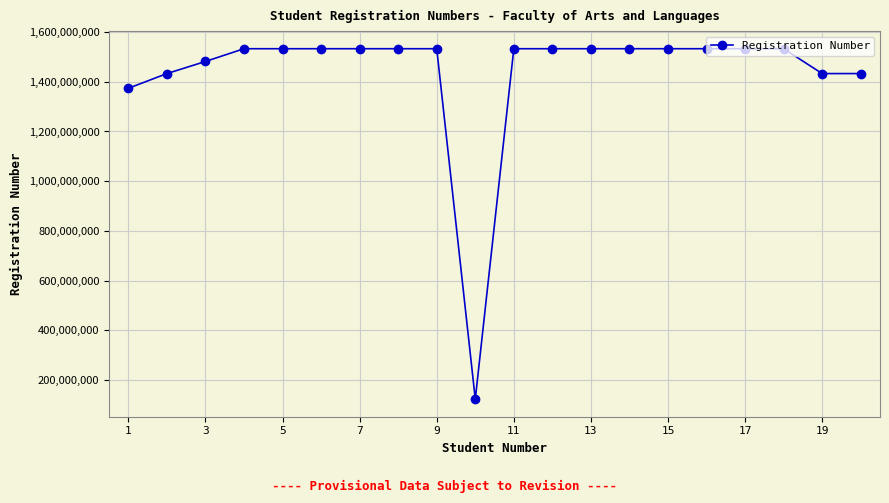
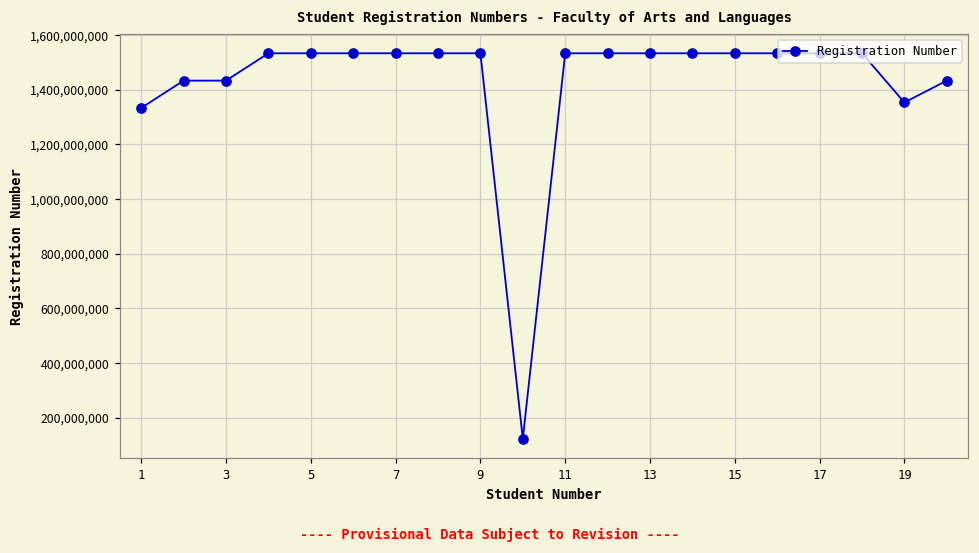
  {
-   "1": "1,370,000,000",
-   "3": "1,480,000,000",
+   "1": "1,330,000,000",
+   "3": "1,430,000,000",
    "5": "1,530,000,000",
    "7": "1,530,000,000",
    "9": "1,530,000,000",
    "11": "1,530,000,000",
    "13": "1,530,000,000",
    "15": "1,530,000,000",
-   "19": "1,430,000,000"
+   "19": "1,350,000,000"
  }
